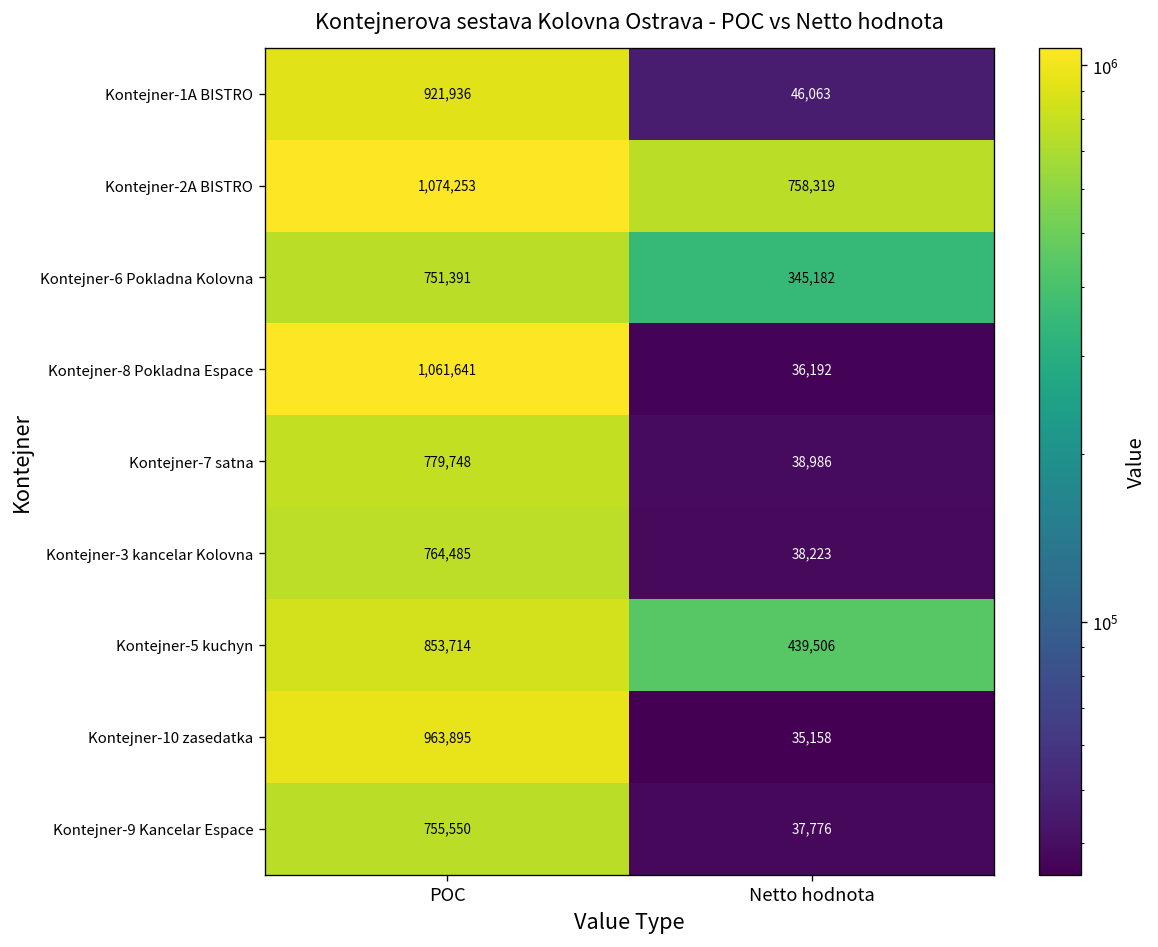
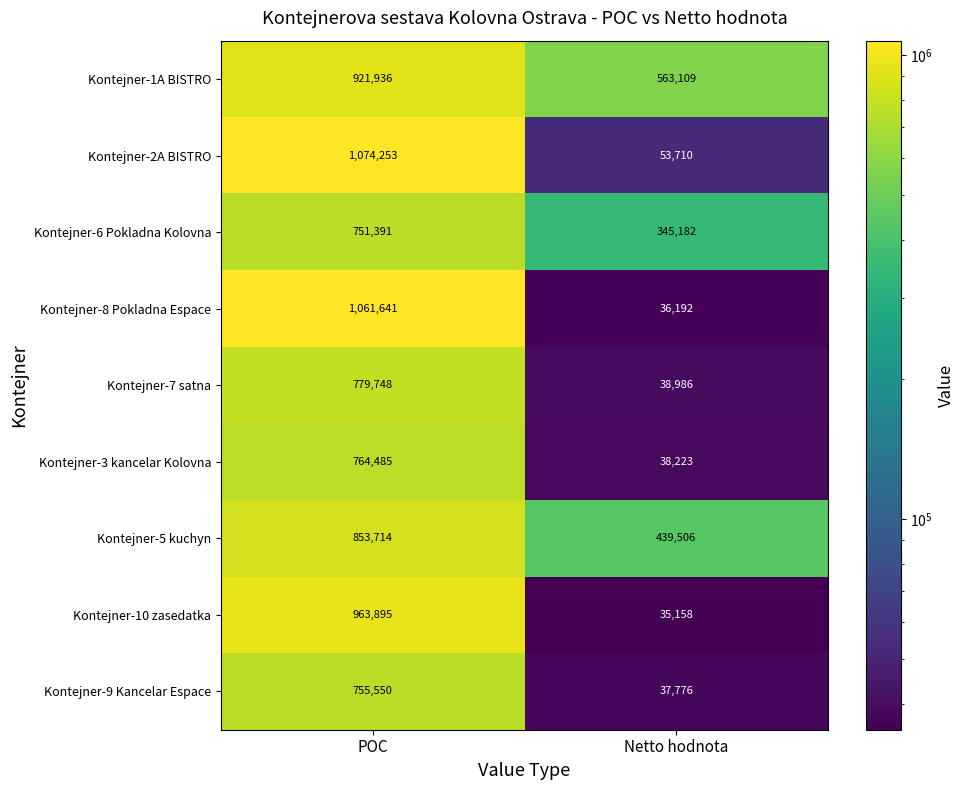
  {
    "Kontejner-1A BISTRO": {
      "POC": "921,936",
-     "Netto hodnota": "46,063"
+     "Netto hodnota": "563,109"
    },
    "Kontejner-2A BISTRO": {
      "POC": "1,074,253",
-     "Netto hodnota": "758,319"
+     "Netto hodnota": "53,710"
    },
    "Kontejner-6 Pokladna Kolovna": {
      "POC": "751,391",
      "Netto hodnota": "345,182"
    },
    "Kontejner-8 Pokladna Espace": {
      "POC": "1,061,641",
      "Netto hodnota": "36,192"
    },
    "Kontejner-7 satna": {
      "POC": "779,748",
      "Netto hodnota": "38,986"
    },
    "Kontejner-3 kancelar Kolovna": {
      "POC": "764,485",
      "Netto hodnota": "38,223"
    },
    "Kontejner-5 kuchyn": {
      "POC": "853,714",
      "Netto hodnota": "439,506"
    },
    "Kontejner-10 zasedatka": {
      "POC": "963,895",
      "Netto hodnota": "35,158"
    },
    "Kontejner-9 Kancelar Espace": {
      "POC": "755,550",
      "Netto hodnota": "37,776"
    }
  }
